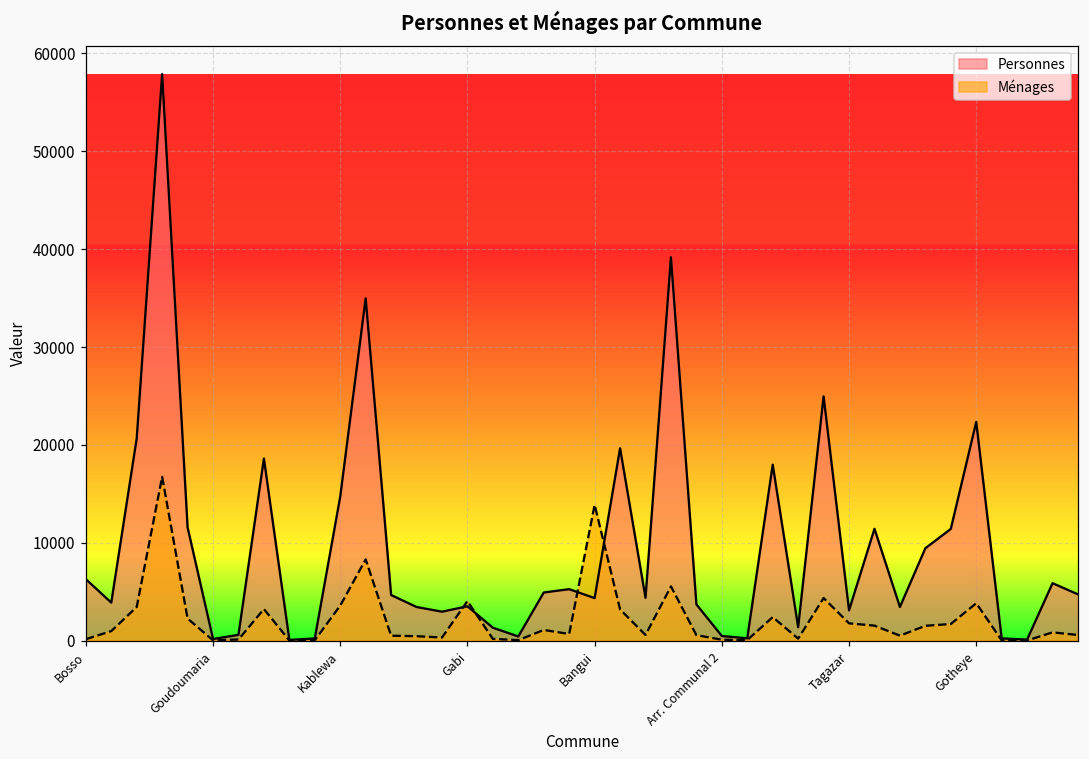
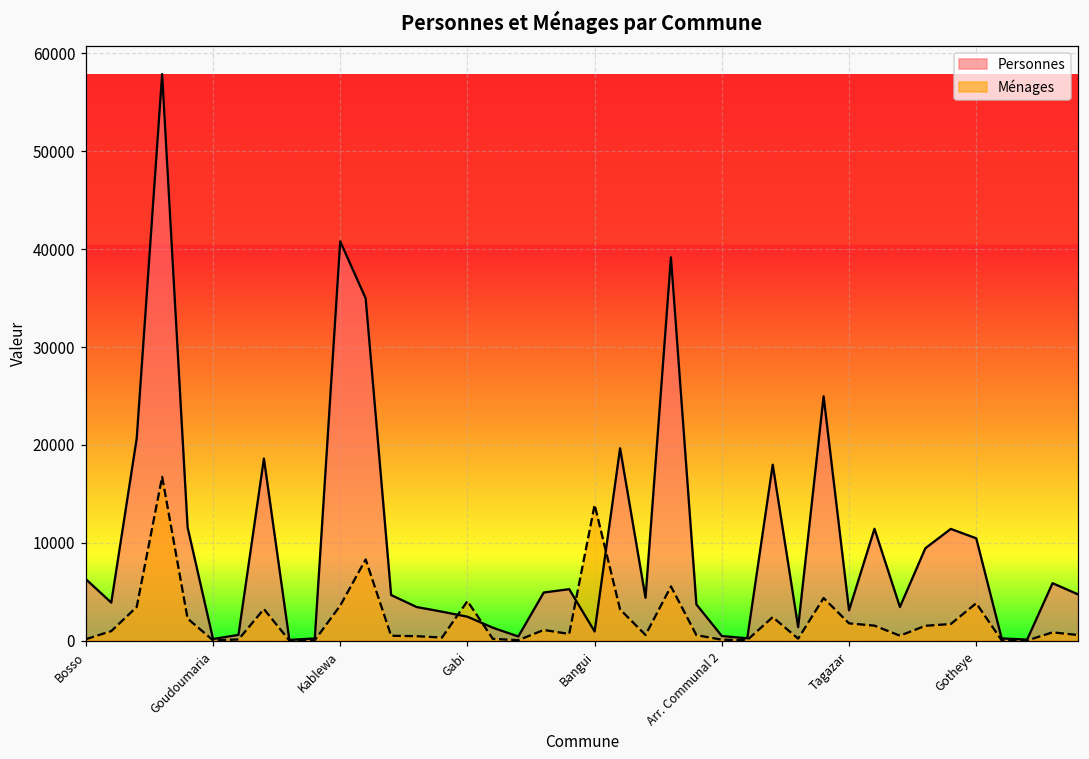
  {
    "Personnes": {
      "Bosso": 6000,
-     "Kablewa": 15000,
-     "Gabi": 4000,
-     "Bangui": 4000,
+     "Kablewa": 41000,
+     "Gabi": 2000,
+     "Bangui": 1000,
      "Arr. Communal 2": 0,
      "Tagazar": 3000,
-     "Gotheye": 22000
+     "Gotheye": 10000
    },
    "Ménages": {
      "Bosso": 0,
      "Kablewa": 4000,
      "Gabi": 4000,
      "Bangui": 14000,
      "Arr. Communal 2": 0,
      "Tagazar": 2000,
      "Gotheye": 4000
    }
  }
